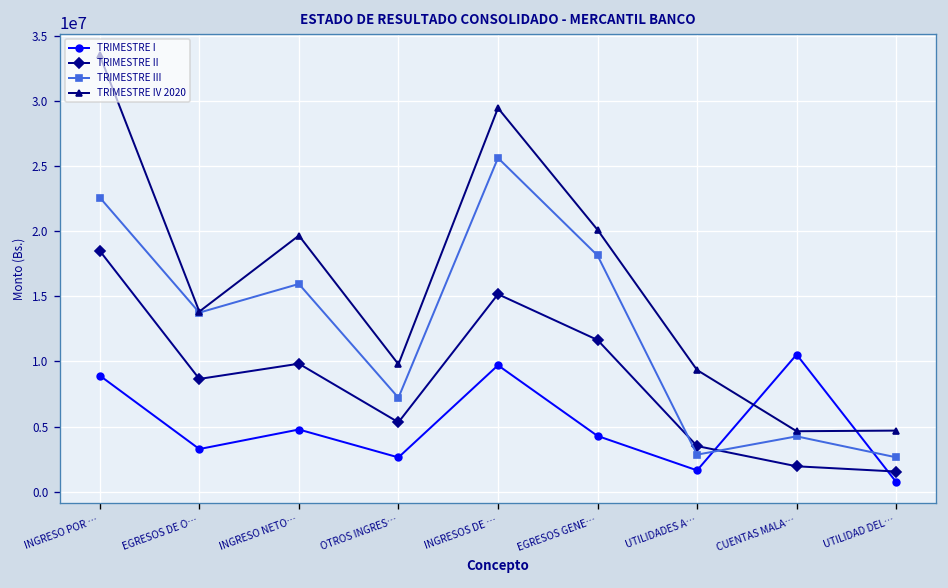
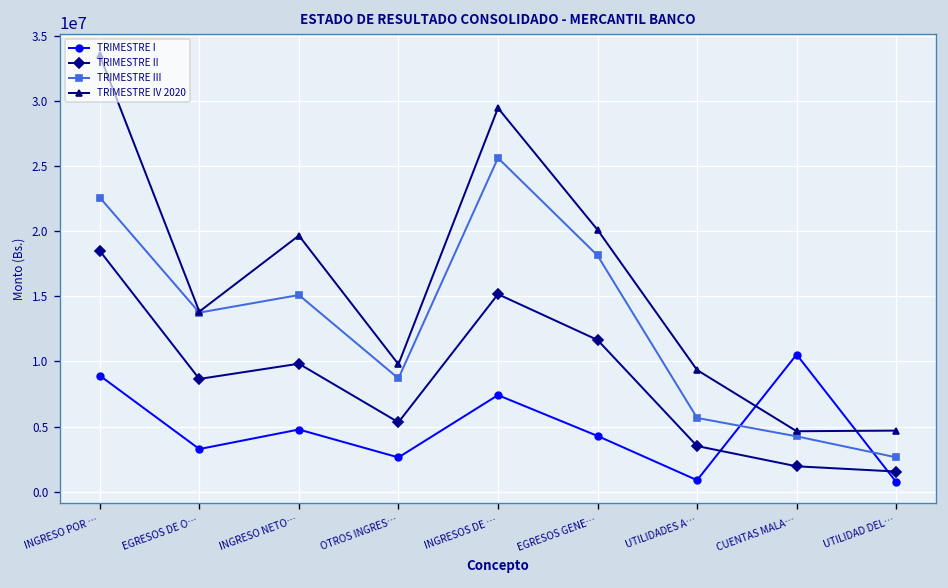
  {
    "TRIMESTRE I": {
      "INGRESO POR …": 8900000,
      "EGRESOS DE O…": 3300000,
      "INGRESO NETO…": 4800000,
      "OTROS INGRES…": 2600000,
-     "INGRESOS DE …": 9700000,
+     "INGRESOS DE …": 7400000,
      "EGRESOS GENE…": 4300000,
-     "UTILIDADES A…": 1600000,
+     "UTILIDADES A…": 900000,
      "CUENTAS MALA…": 10500000,
      "UTILIDAD DEL…": 800000
    },
    "TRIMESTRE III": {
      "INGRESO POR …": 22600000,
-     "INGRESO NETO…": 15900000,
-     "OTROS INGRES…": 7200000,
+     "INGRESO NETO…": 15100000,
+     "OTROS INGRES…": 8700000,
      "INGRESOS DE …": 25600000,
      "EGRESOS GENE…": 18100000,
-     "UTILIDADES A…": 2900000,
+     "UTILIDADES A…": 5700000,
      "CUENTAS MALA…": 4300000,
      "UTILIDAD DEL…": 2600000
    }
  }
